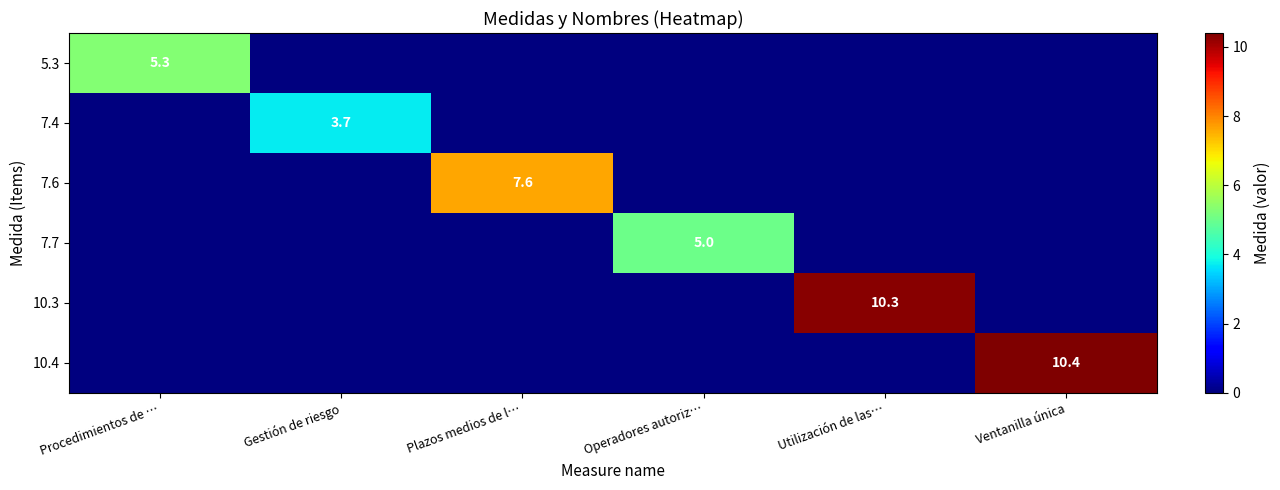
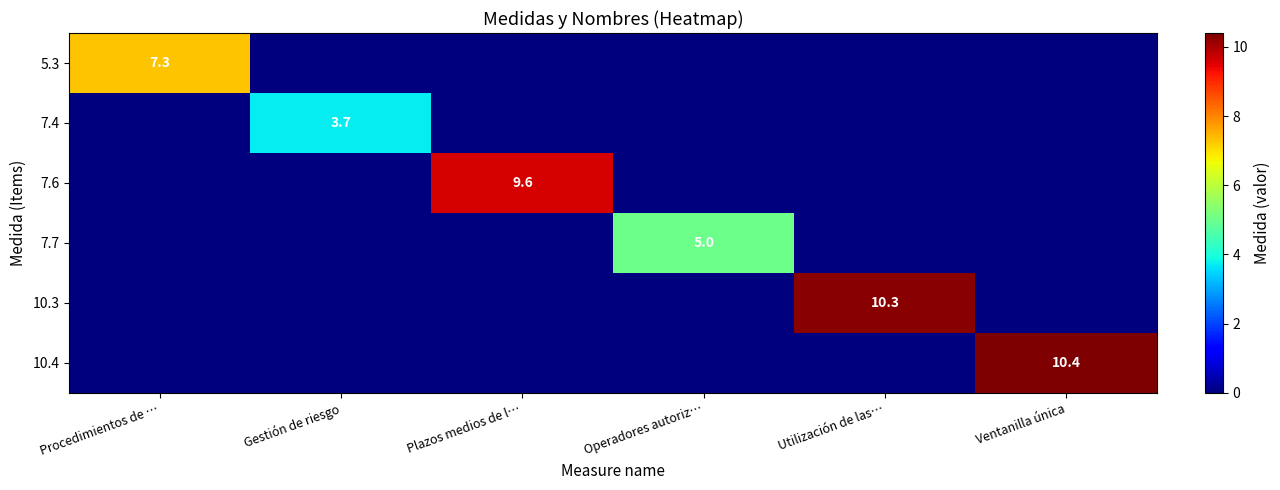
  {
    "5.3": {
-     "Procedimientos de …": 5.3
+     "Procedimientos de …": 7.3
    },
    "7.4": {
      "Gestión de riesgo": 3.7
    },
    "7.6": {
-     "Plazos medios de l…": 7.6
+     "Plazos medios de l…": 9.6
    },
    "7.7": {
      "Operadores autoriz…": 5.0
    },
    "10.3": {
      "Utilización de las…": 10.3
    },
    "10.4": {
      "Ventanilla única": 10.4
    }
  }
